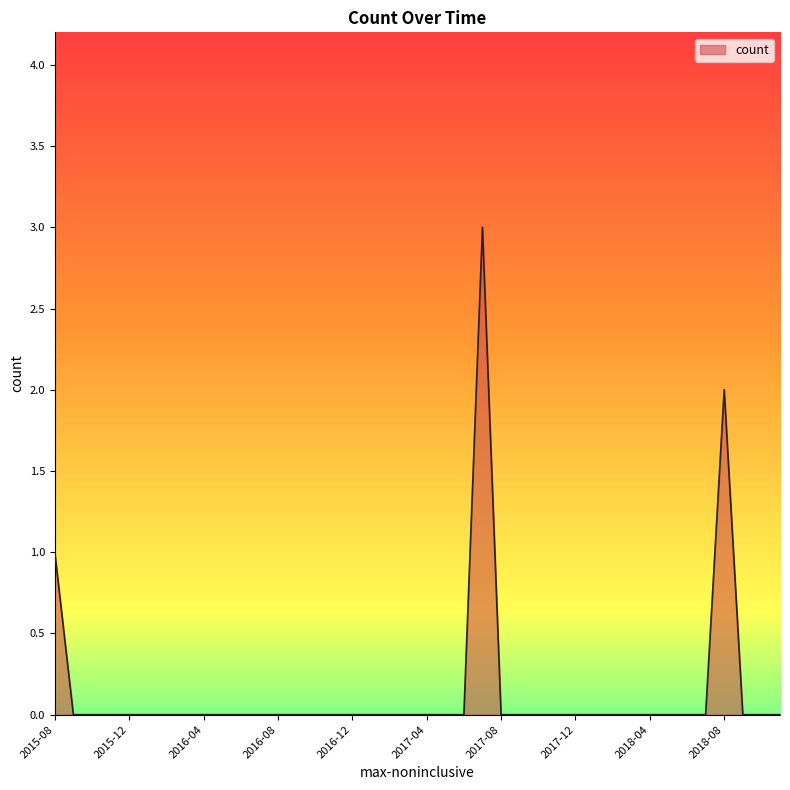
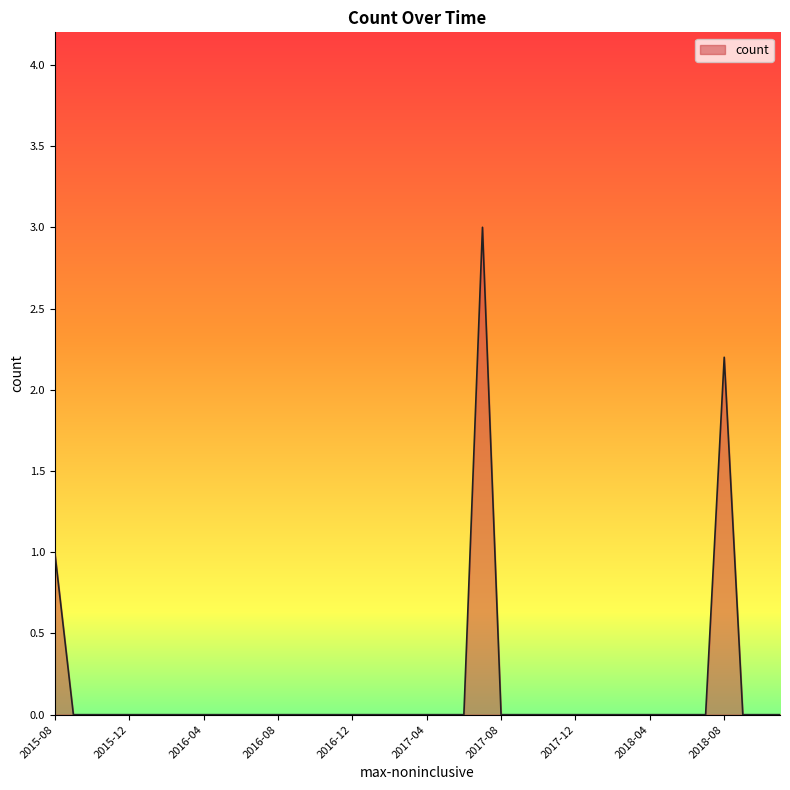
  {
    "2015-08": 1.0,
    "2015-12": 0.0,
    "2016-04": 0.0,
    "2016-08": 0.0,
    "2016-12": 0.0,
    "2017-04": 0.0,
    "2017-08": 0.0,
    "2017-12": 0.0,
    "2018-04": 0.0,
-   "2018-08": 2.0
+   "2018-08": 2.2
  }
